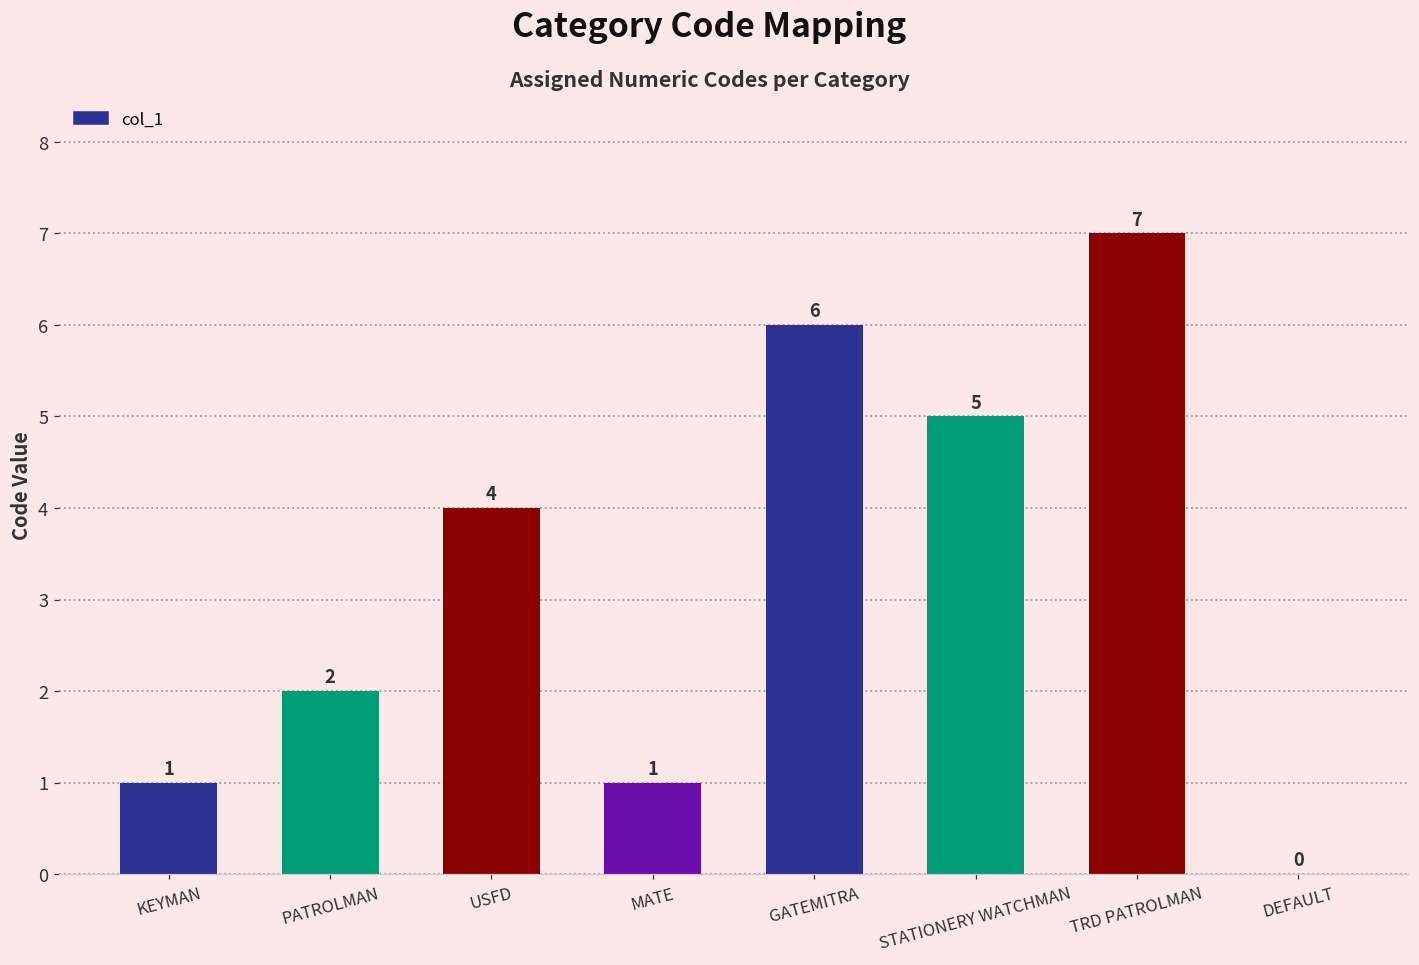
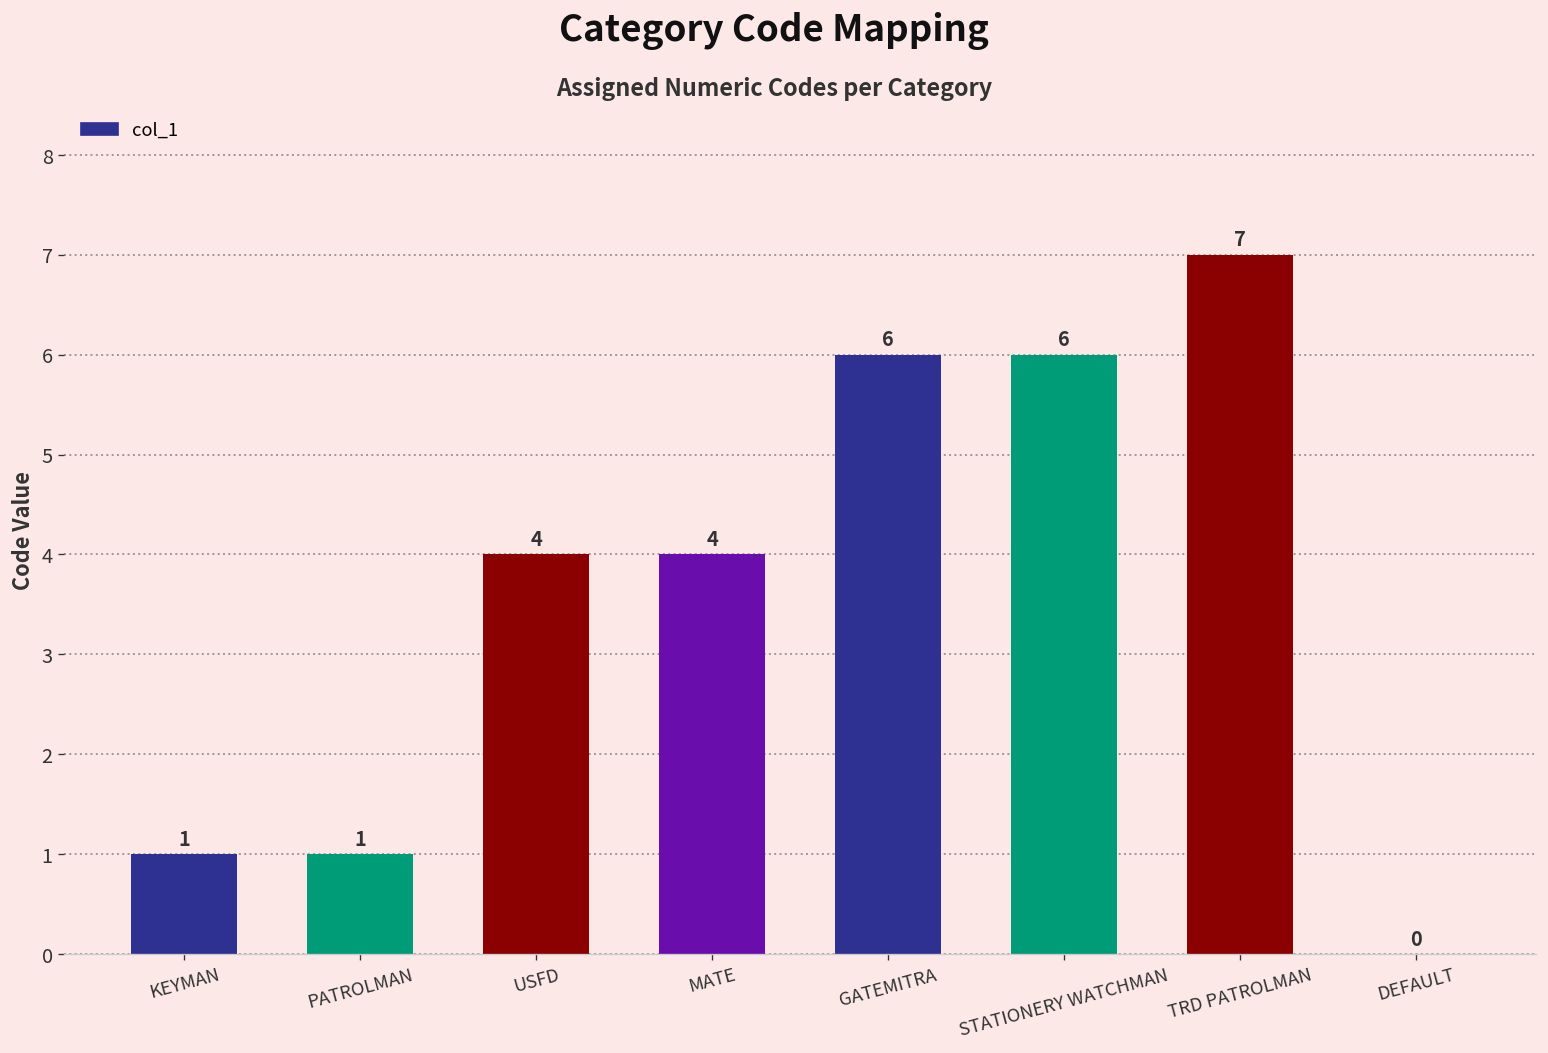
  {
    "KEYMAN": 1,
-   "PATROLMAN": 2,
+   "PATROLMAN": 1,
    "USFD": 4,
-   "MATE": 1,
+   "MATE": 4,
    "GATEMITRA": 6,
-   "STATIONERY WATCHMAN": 5,
+   "STATIONERY WATCHMAN": 6,
    "TRD PATROLMAN": 7,
    "DEFAULT": 0
  }
